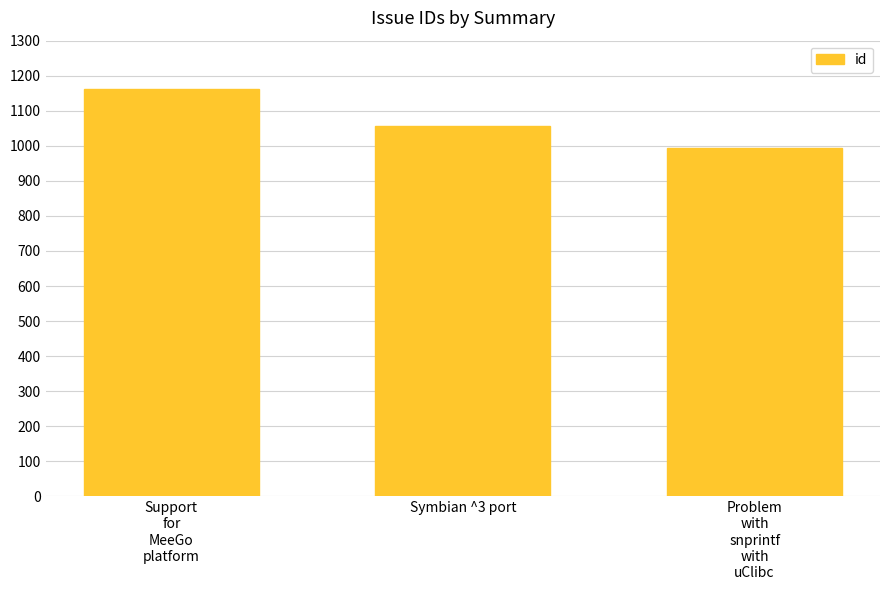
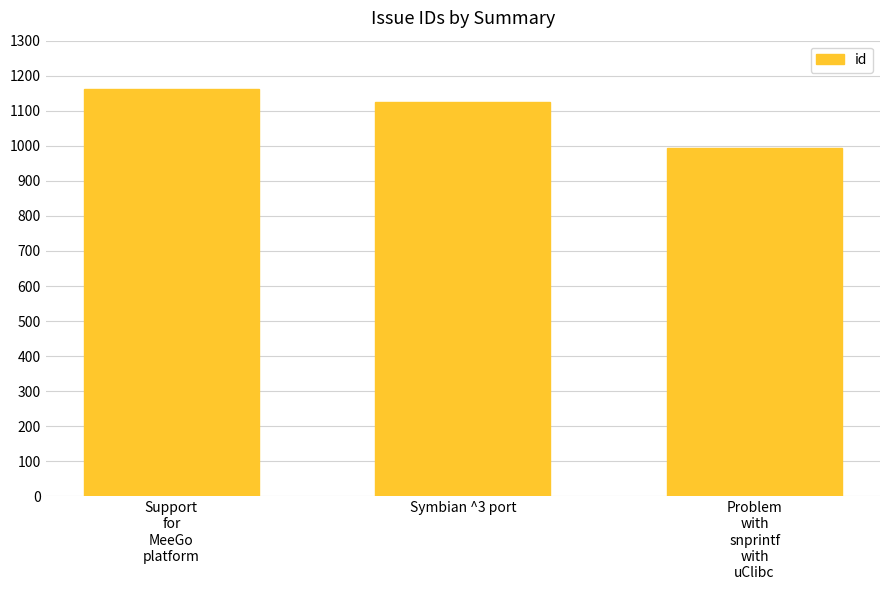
  {
    "Support for MeeGo platform": 1160,
-   "Symbian ^3 port": 1060,
+   "Symbian ^3 port": 1120,
    "Problem with snprintf with uClibc": 990
  }
